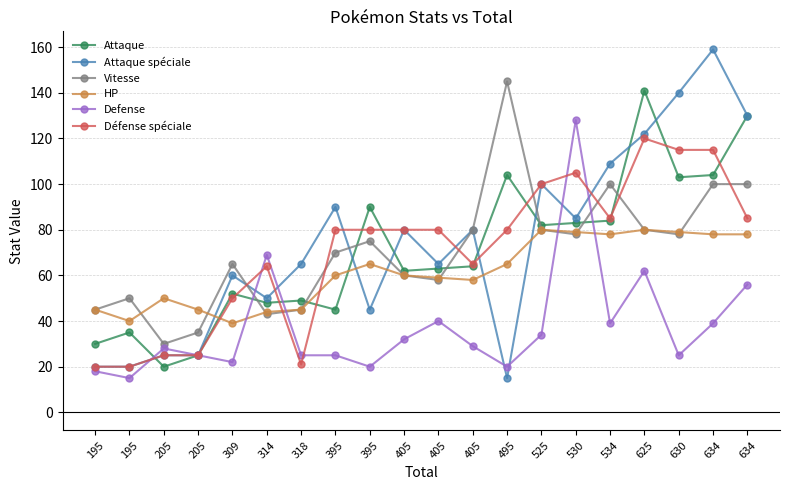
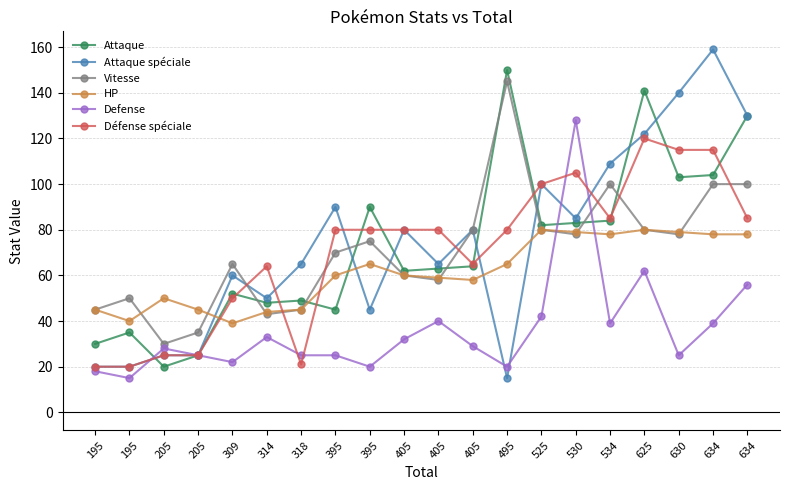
  {
    "Attaque": {
      "309": 52,
      "314": 48,
      "318": 49,
-     "495": 104,
+     "495": 150,
      "525": 82,
      "530": 83,
      "625": 141,
      "630": 103
    },
    "Attaque spéciale": {
      "309": 60,
      "314": 50,
      "318": 65,
      "495": 15,
      "530": 85,
      "534": 109,
      "625": 122,
      "630": 140
    },
    "Vitesse": {
      "309": 65,
      "495": 145,
      "534": 100
    },
    "Defense": {
      "309": 22,
-     "314": 69,
+     "314": 33,
      "318": 25,
      "495": 20,
-     "525": 34,
+     "525": 42,
      "530": 128,
      "534": 39,
      "625": 62,
      "630": 25
    }
  }
